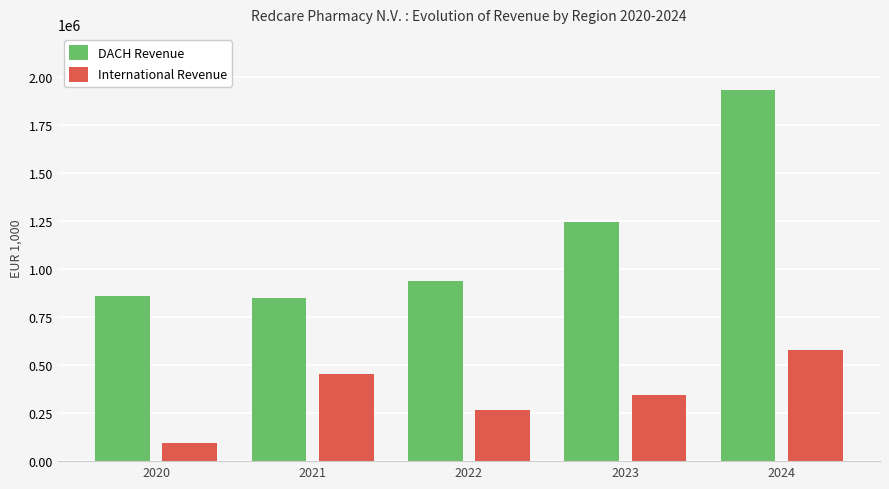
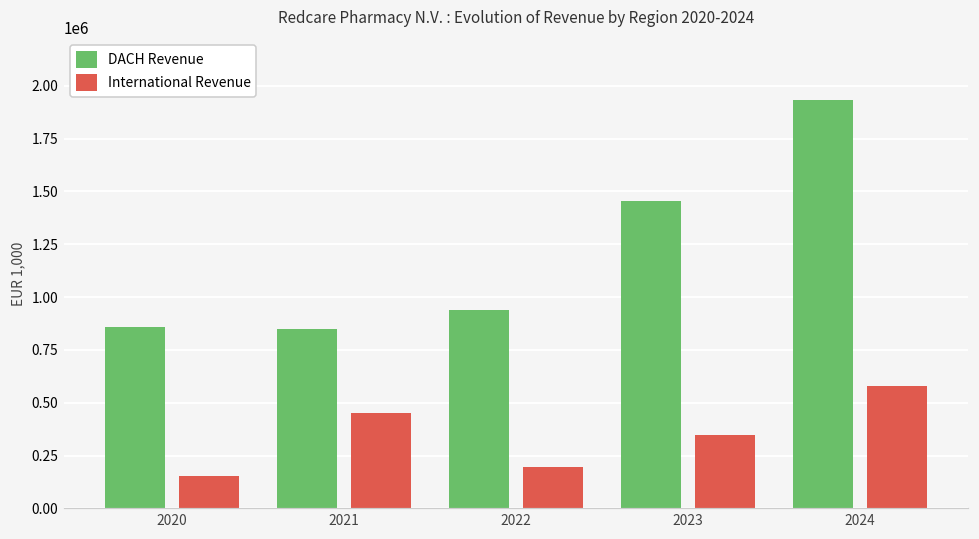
  {
    "DACH Revenue": {
      "2020": 860000,
      "2021": 850000,
      "2022": 940000,
-     "2023": 1240000,
+     "2023": 1450000,
      "2024": 1930000
    },
    "International Revenue": {
-     "2020": 90000,
+     "2020": 150000,
      "2021": 450000,
-     "2022": 260000,
+     "2022": 200000,
      "2023": 350000,
      "2024": 580000
    }
  }
